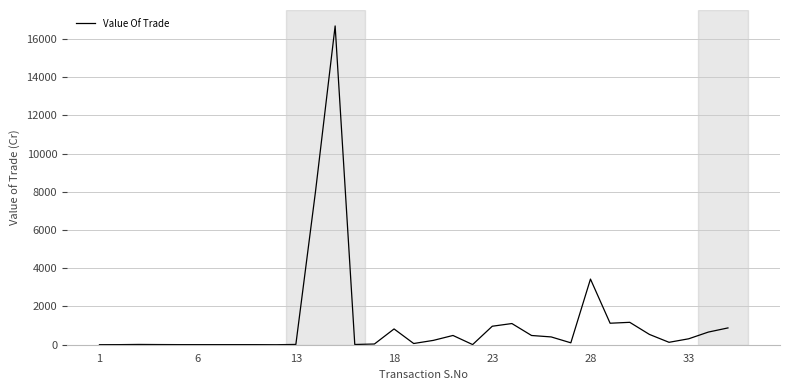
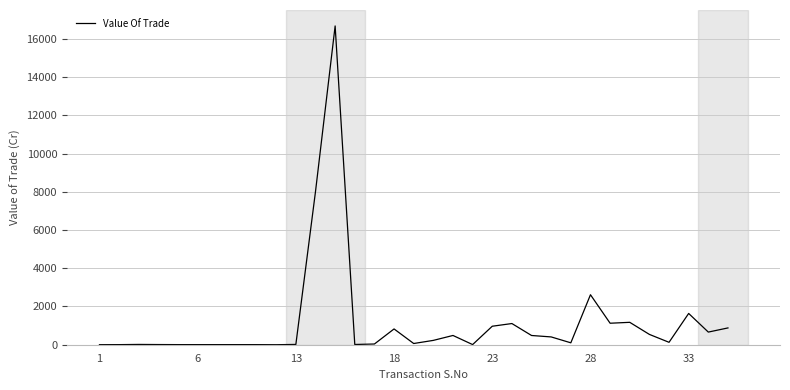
  {
    "1": 0,
    "6": 0,
    "13": 0,
    "18": 800,
    "23": 1000,
-   "28": 3400,
-   "33": 300
+   "28": 2600,
+   "33": 1600
  }
